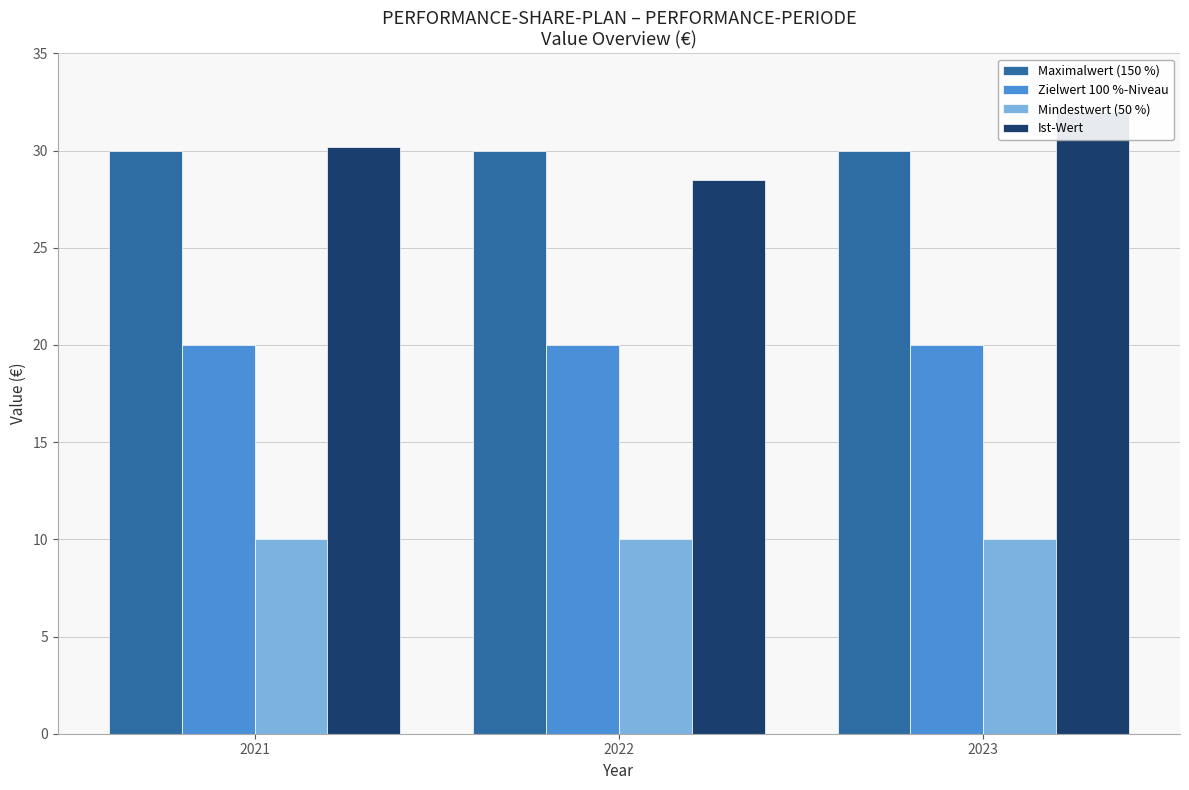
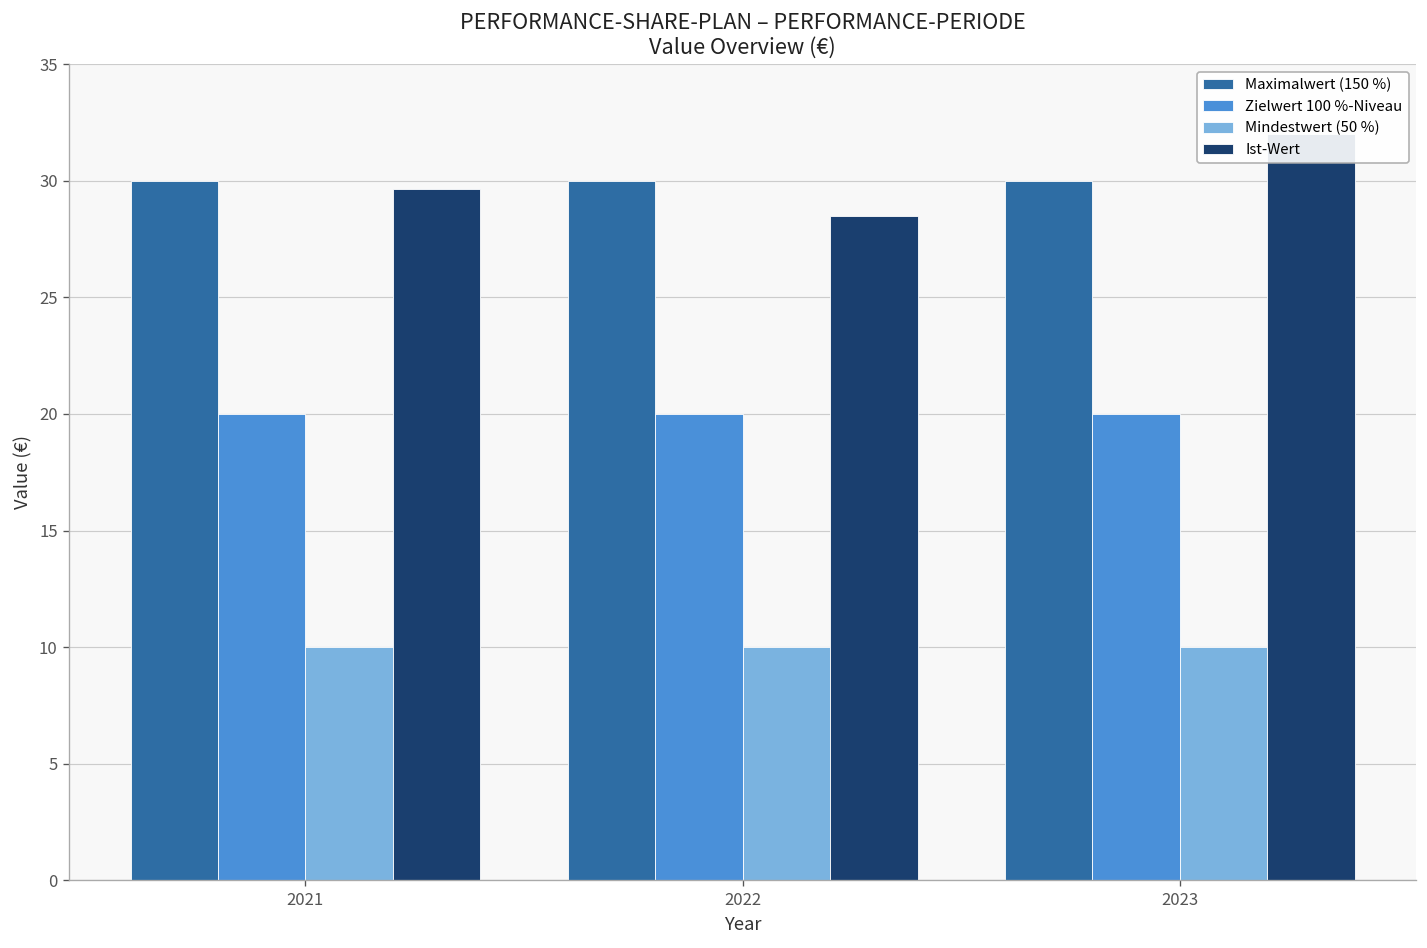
  {
    "Maximalwert (150 %)": {
      "2021": 30.0,
      "2022": 30.0,
      "2023": 30.0
    },
    "Ist-Wert": {
-     "2021": 30.2,
+     "2021": 29.7,
      "2022": 28.5
    }
  }
